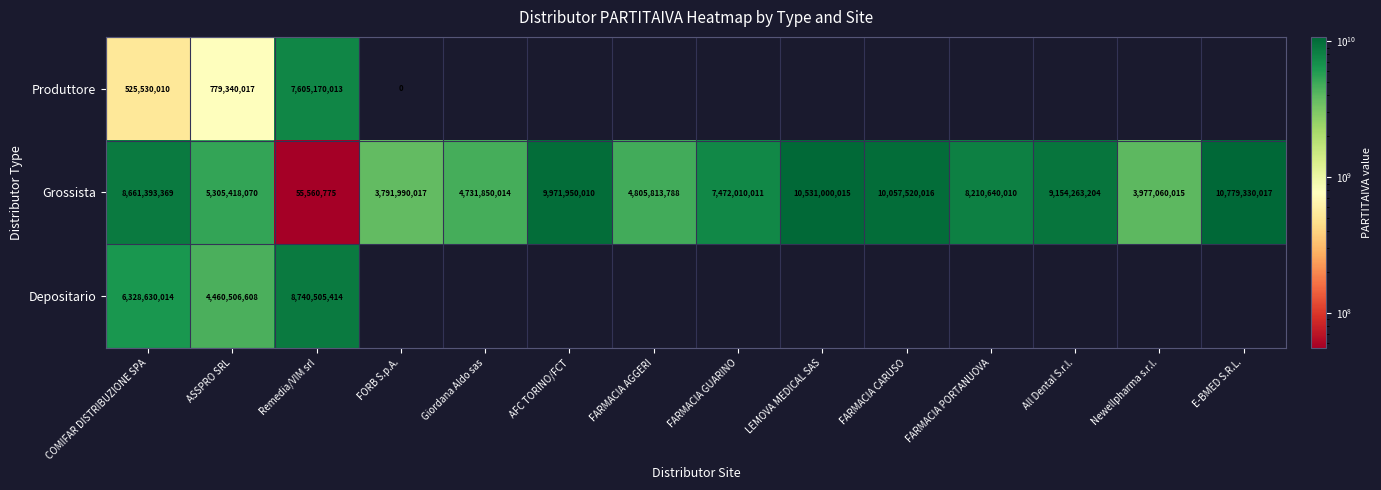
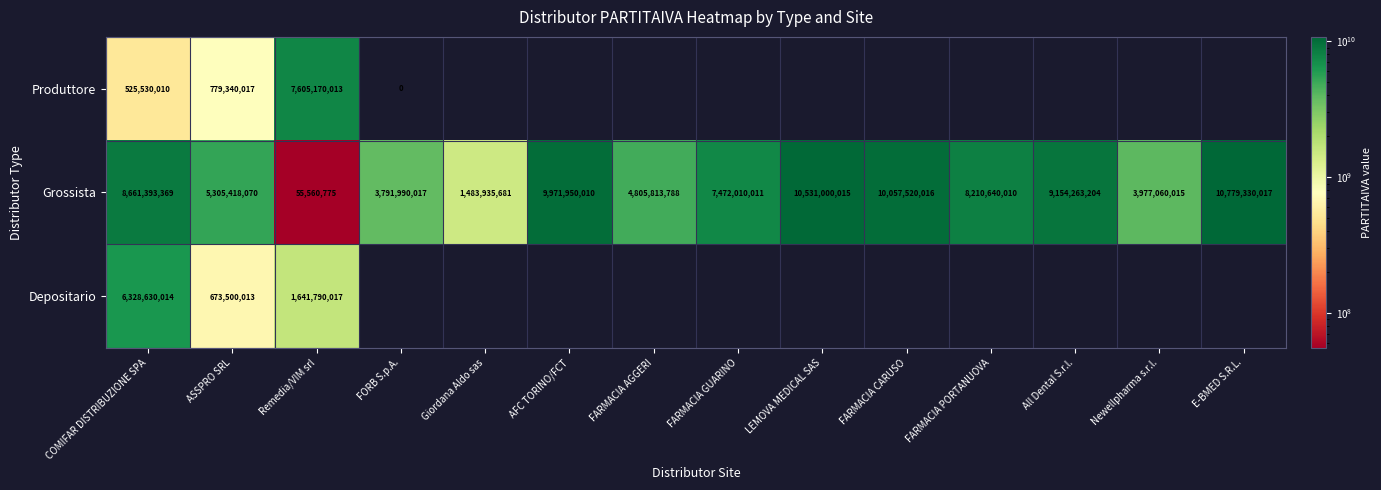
  {
    "Produttore": {
      "COMIFAR DISTRIBUZIONE SPA": "525,530,010",
      "ASSPRO SRL": "779,340,017",
      "Remedia/VIM srl": "7,605,170,013"
    },
    "Grossista": {
      "COMIFAR DISTRIBUZIONE SPA": "8,661,393,369",
      "ASSPRO SRL": "5,305,418,070",
      "Remedia/VIM srl": "55,560,775",
      "FORB S.p.A.": "3,791,990,017",
-     "Giordana Aldo sas": "4,731,850,014",
+     "Giordana Aldo sas": "1,483,935,681",
      "AFC TORINO/FCT": "9,971,950,010",
      "FARMACIA AGGERI": "4,805,813,788",
      "FARMACIA GUARINO": "7,472,010,011",
      "LEMOVA MEDICAL SAS": "10,531,000,015",
      "FARMACIA CARUSO": "10,057,520,016",
      "FARMACIA PORTANUOVA": "8,210,640,010",
      "All Dental S.r.l.": "9,154,263,204",
      "Newellpharma s.r.l.": "3,977,060,015",
      "E-BMED S.R.L.": "10,779,330,017"
    },
    "Depositario": {
      "COMIFAR DISTRIBUZIONE SPA": "6,328,630,014",
-     "ASSPRO SRL": "4,460,506,608",
-     "Remedia/VIM srl": "8,740,505,414"
+     "ASSPRO SRL": "673,500,013",
+     "Remedia/VIM srl": "1,641,790,017"
    }
  }
